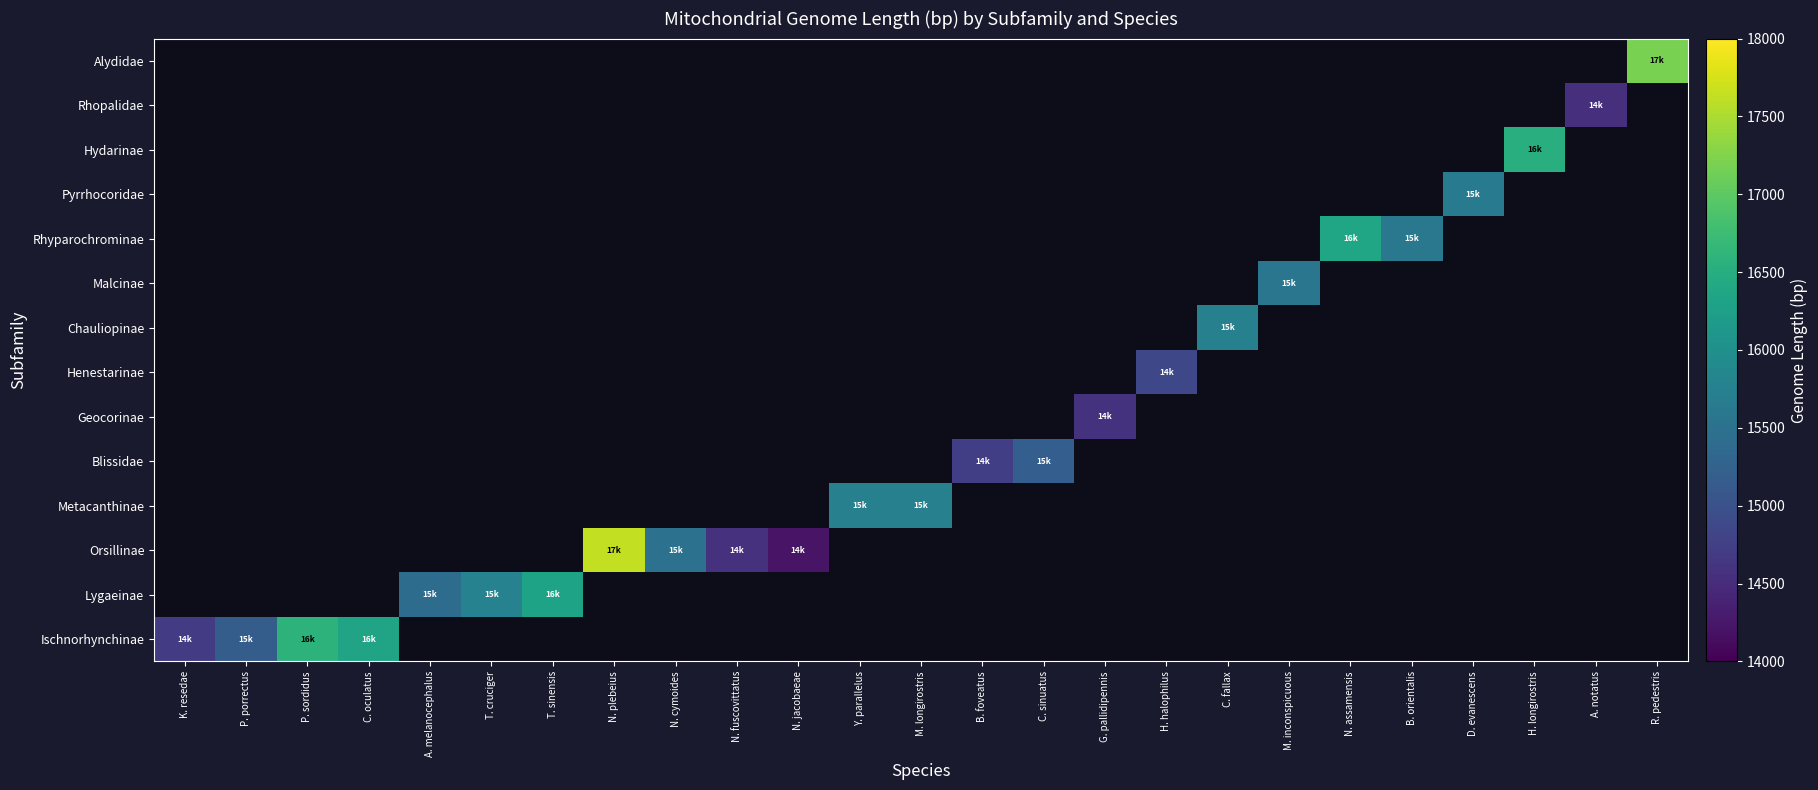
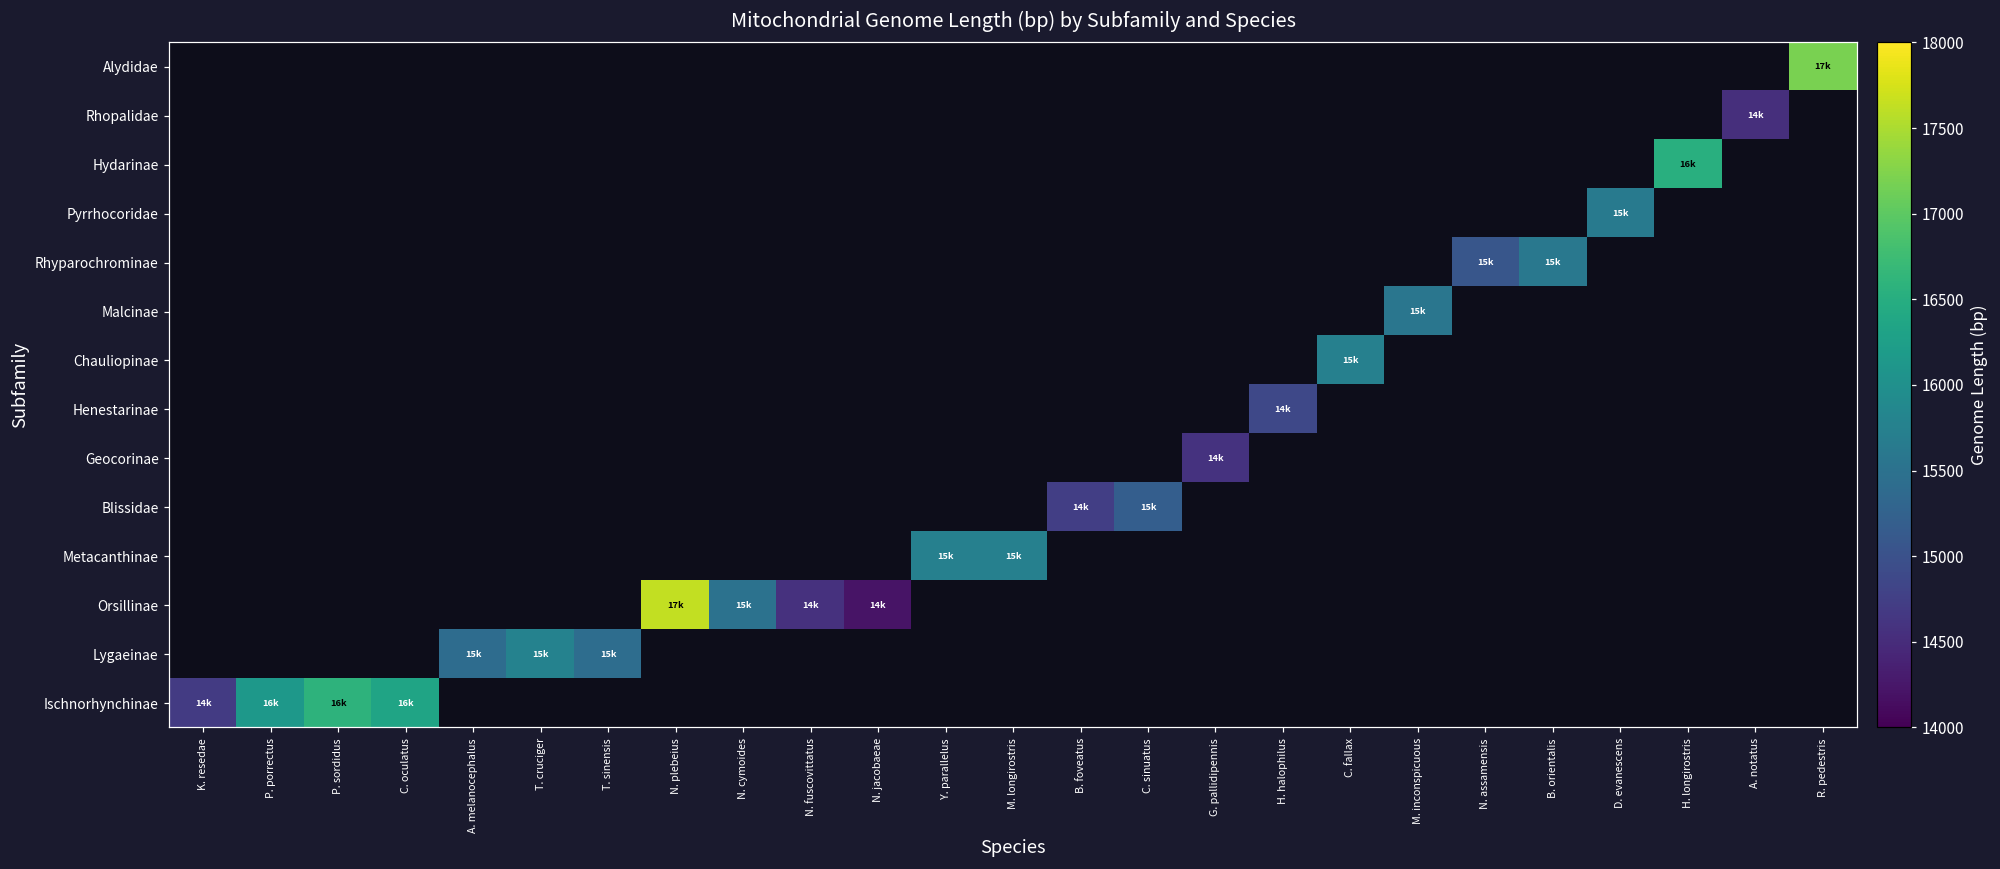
  {
    "Alydidae": {
      "R. pedestris": "17k"
    },
    "Rhopalidae": {
      "A. notatus": "14k"
    },
    "Hydarinae": {
      "H. longirostris": "16k"
    },
    "Pyrrhocoridae": {
      "D. evanescens": "15k"
    },
    "Rhyparochrominae": {
-     "N. assamensis": "16k",
+     "N. assamensis": "15k",
      "B. orientalis": "15k"
    },
    "Malcinae": {
      "M. inconspicuous": "15k"
    },
    "Chauliopinae": {
      "C. fallax": "15k"
    },
    "Henestarinae": {
      "H. halophilus": "14k"
    },
    "Geocorinae": {
      "G. pallidipennis": "14k"
    },
    "Blissidae": {
      "B. foveatus": "14k",
      "C. sinuatus": "15k"
    },
    "Metacanthinae": {
      "Y. parallelus": "15k",
      "M. longirostris": "15k"
    },
    "Orsillinae": {
      "N. plebeius": "17k",
      "N. cymoides": "15k",
      "N. fuscovittatus": "14k",
      "N. jacobaeae": "14k"
    },
    "Lygaeinae": {
      "A. melanocephalus": "15k",
      "T. cruciger": "15k",
-     "T. sinensis": "16k"
+     "T. sinensis": "15k"
    },
    "Ischnorhynchinae": {
      "K. resedae": "14k",
-     "P. porrectus": "15k",
+     "P. porrectus": "16k",
      "P. sordidus": "16k",
      "C. oculatus": "16k"
    }
  }
